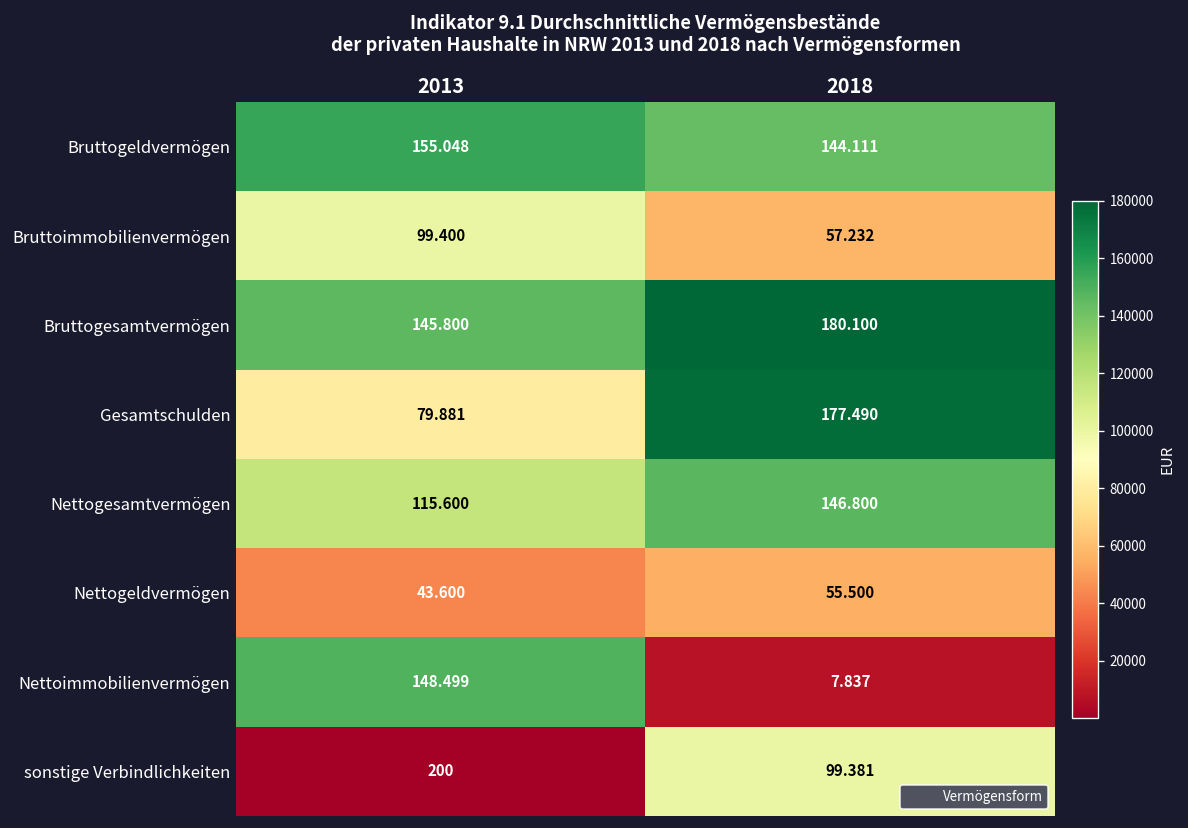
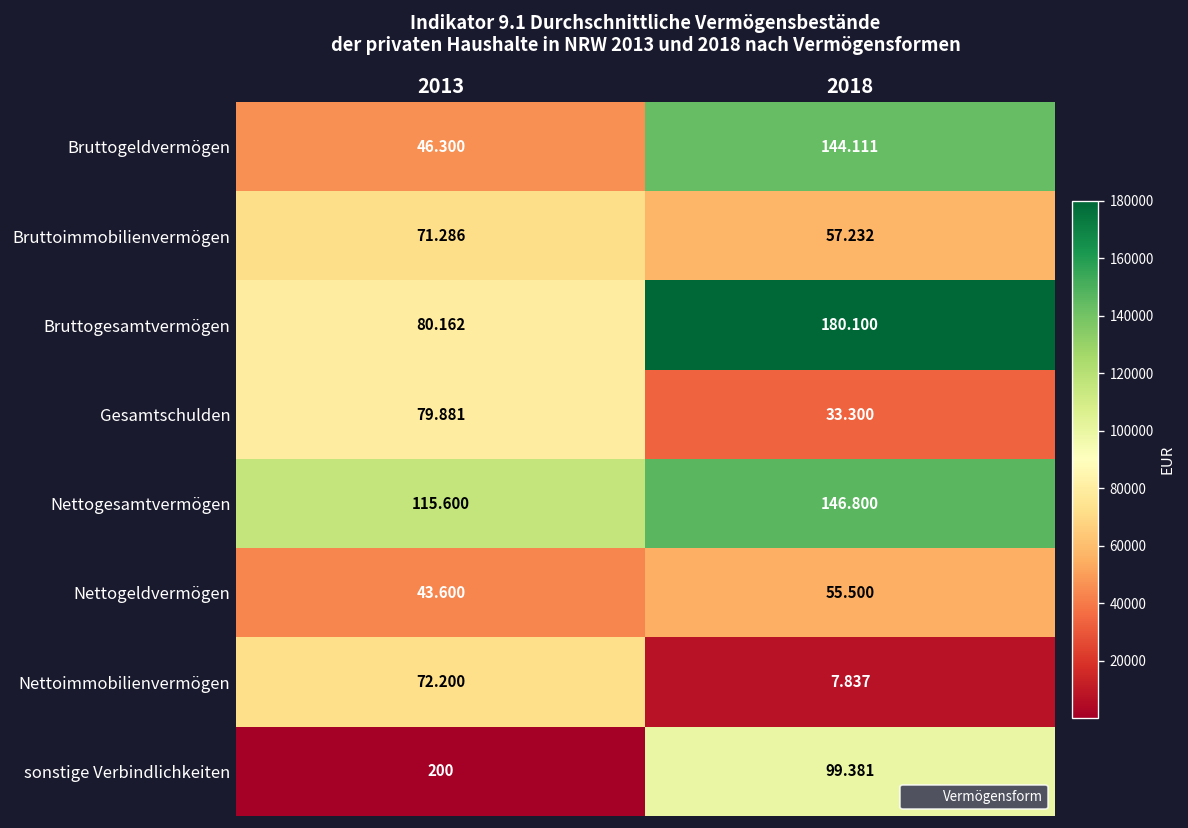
  {
    "Bruttogeldvermögen": {
-     "2013": 155.048,
+     "2013": 46.300,
      "2018": 144.111
    },
    "Bruttoimmobilienvermögen": {
-     "2013": 99.400,
+     "2013": 71.286,
      "2018": 57.232
    },
    "Bruttogesamtvermögen": {
-     "2013": 145.800,
+     "2013": 80.162,
      "2018": 180.100
    },
    "Gesamtschulden": {
      "2013": 79.881,
-     "2018": 177.490
+     "2018": 33.300
    },
    "Nettogesamtvermögen": {
      "2013": 115.600,
      "2018": 146.800
    },
    "Nettogeldvermögen": {
      "2013": 43.600,
      "2018": 55.500
    },
    "Nettoimmobilienvermögen": {
-     "2013": 148.499,
+     "2013": 72.200,
      "2018": 7.837
    },
    "sonstige Verbindlichkeiten": {
      "2013": 200,
      "2018": 99.381
    }
  }
